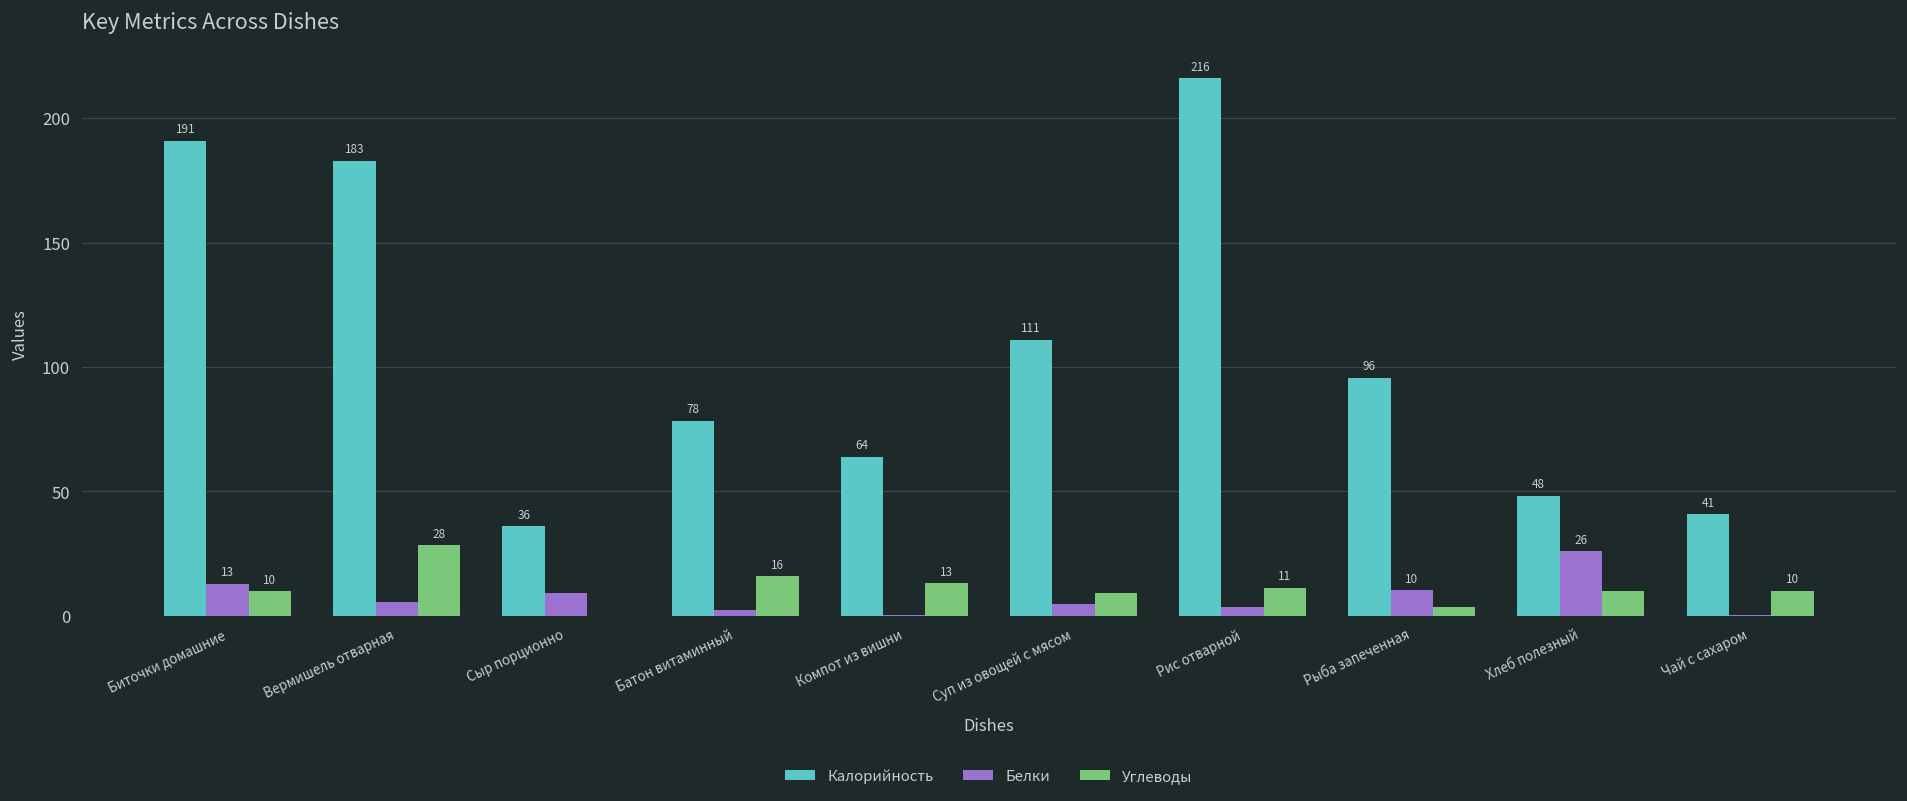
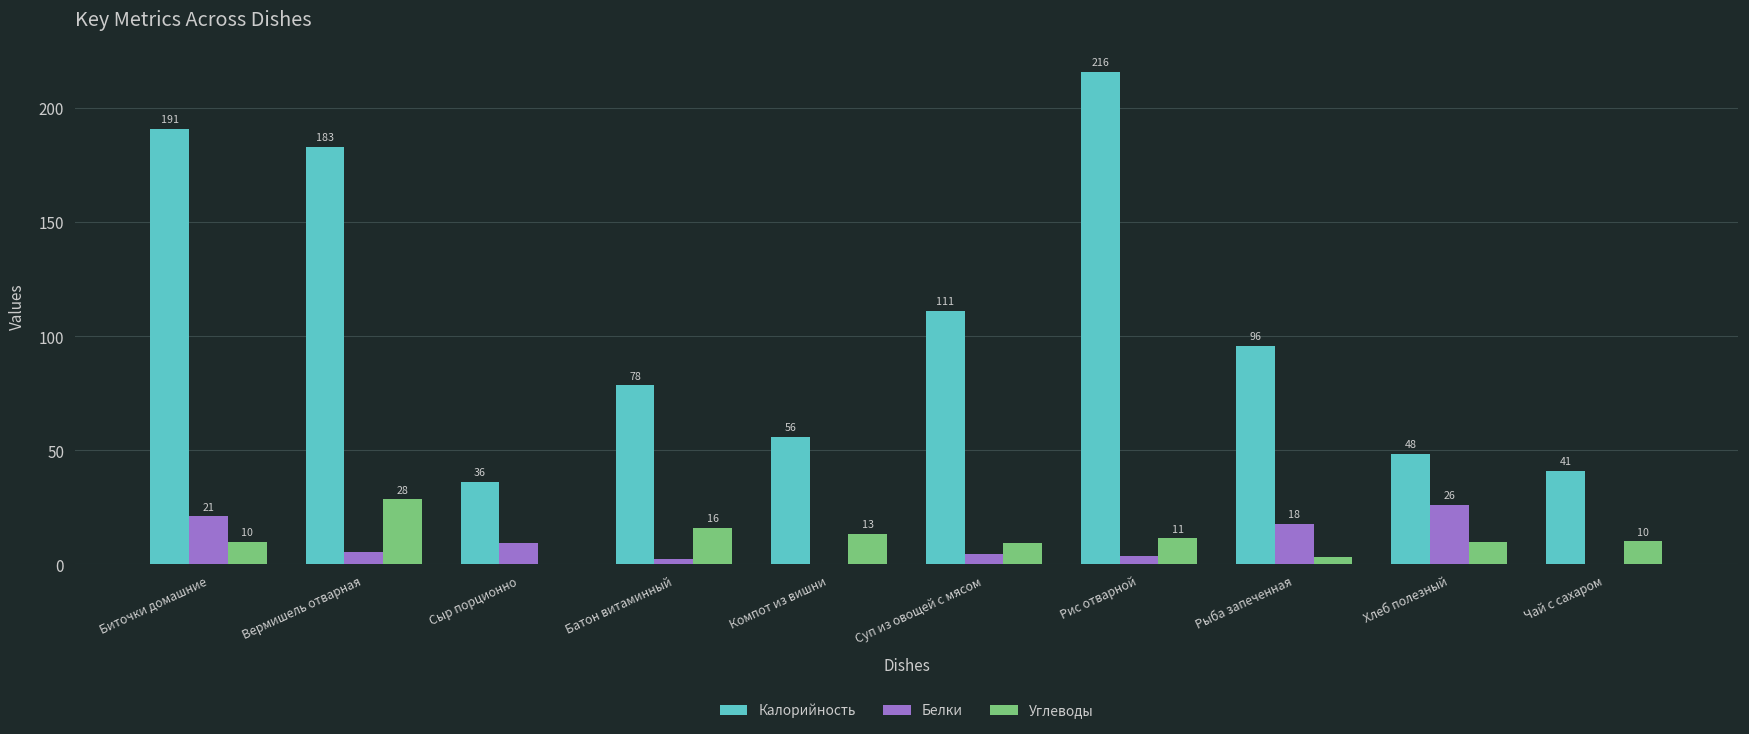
  {
    "Калорийность": {
      "Биточки домашние": 191,
      "Вермишель отварная": 183,
      "Сыр порционно": 36,
      "Батон витаминный": 78,
-     "Компот из вишни": 64,
+     "Компот из вишни": 56,
      "Суп из овощей с мясом": 111,
      "Рис отварной": 216,
      "Рыба запеченная": 96,
      "Хлеб полезный": 48,
      "Чай с сахаром": 41
    },
    "Белки": {
-     "Биточки домашние": 13,
-     "Рыба запеченная": 10,
+     "Биточки домашние": 21,
+     "Рыба запеченная": 18,
      "Хлеб полезный": 26
    },
    "Углеводы": {
      "Биточки домашние": 10,
      "Вермишель отварная": 28,
      "Батон витаминный": 16,
      "Компот из вишни": 13,
      "Рис отварной": 11,
      "Чай с сахаром": 10
    }
  }
